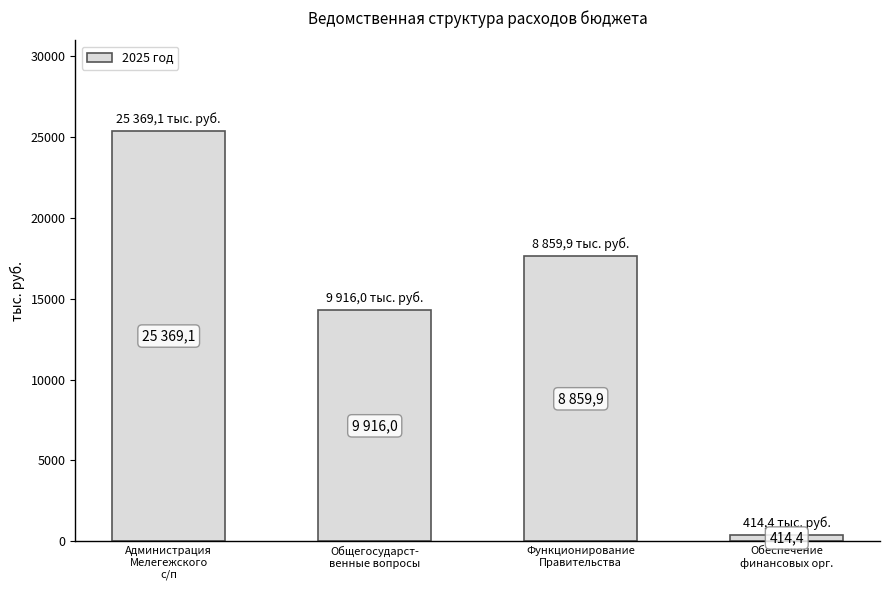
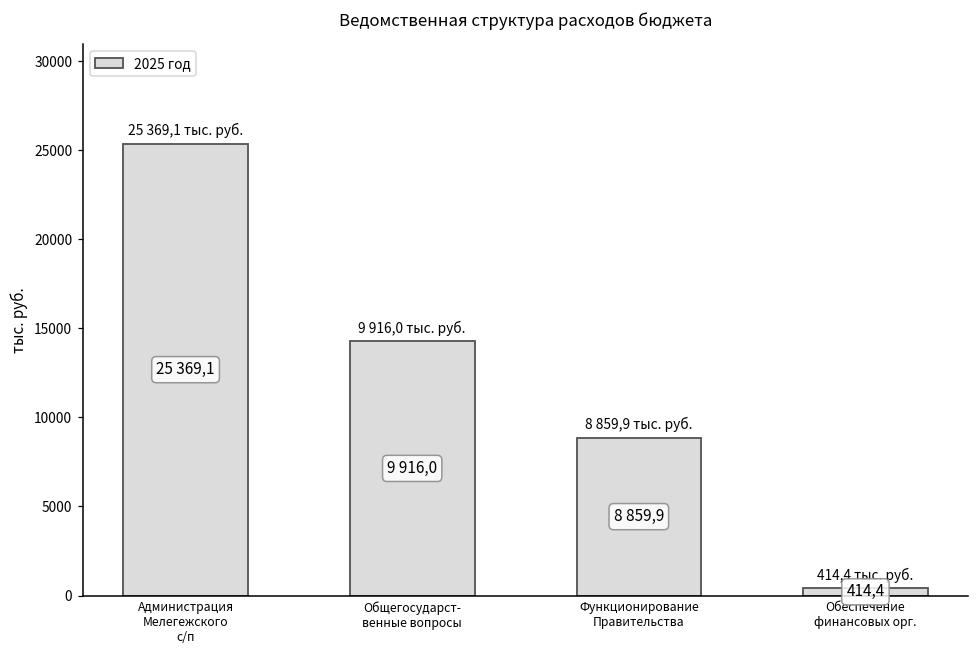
  {
-   "Функционирование Правительства": 17600
+   "Функционирование Правительства": 8900
  }
